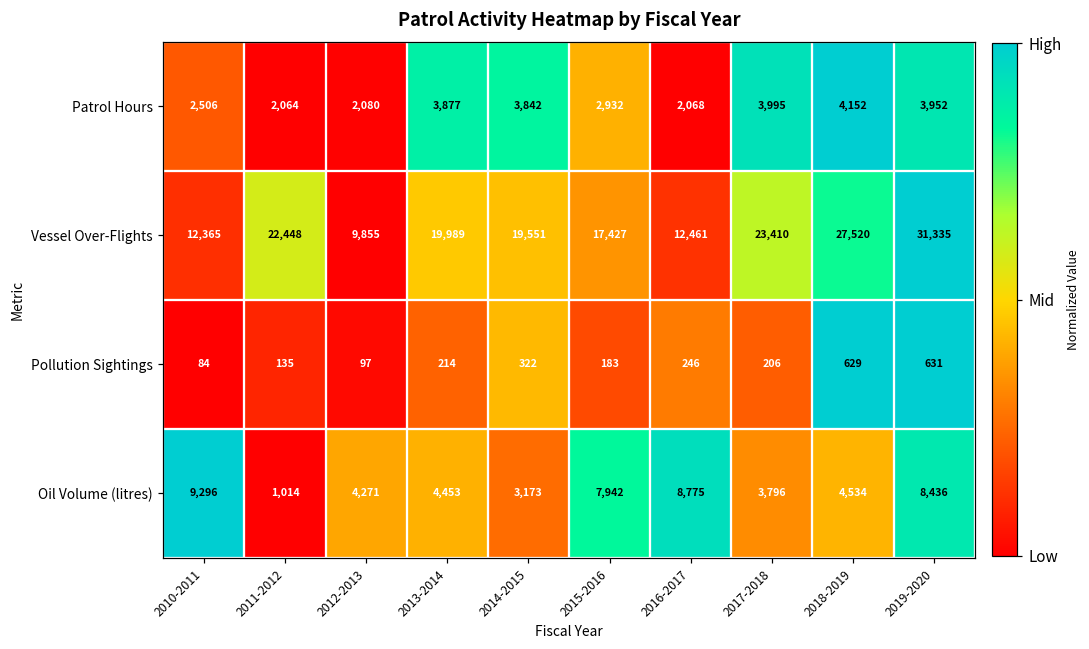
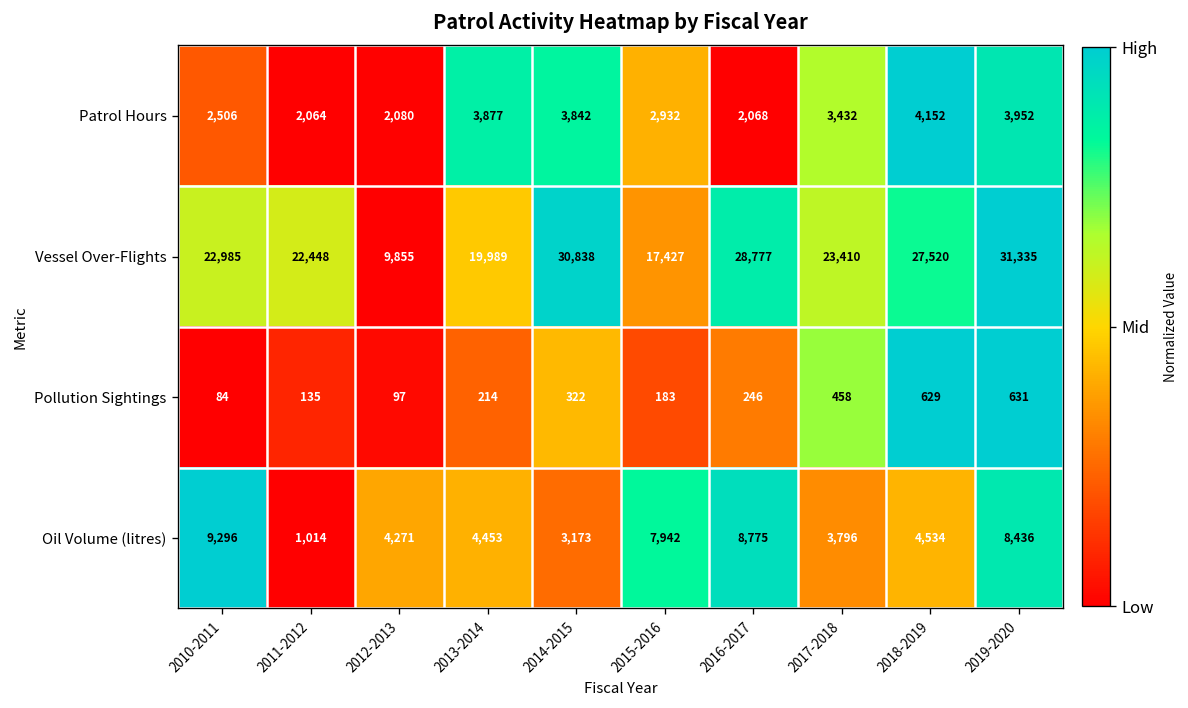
  {
    "Patrol Hours": {
      "2010-2011": "2,506",
      "2011-2012": "2,064",
      "2012-2013": "2,080",
      "2013-2014": "3,877",
      "2014-2015": "3,842",
      "2015-2016": "2,932",
      "2016-2017": "2,068",
-     "2017-2018": "3,995",
+     "2017-2018": "3,432",
      "2018-2019": "4,152",
      "2019-2020": "3,952"
    },
    "Vessel Over-Flights": {
-     "2010-2011": "12,365",
+     "2010-2011": "22,985",
      "2011-2012": "22,448",
      "2012-2013": "9,855",
      "2013-2014": "19,989",
-     "2014-2015": "19,551",
+     "2014-2015": "30,838",
      "2015-2016": "17,427",
-     "2016-2017": "12,461",
+     "2016-2017": "28,777",
      "2017-2018": "23,410",
      "2018-2019": "27,520",
      "2019-2020": "31,335"
    },
    "Pollution Sightings": {
      "2010-2011": "84",
      "2011-2012": "135",
      "2012-2013": "97",
      "2013-2014": "214",
      "2014-2015": "322",
      "2015-2016": "183",
      "2016-2017": "246",
-     "2017-2018": "206",
+     "2017-2018": "458",
      "2018-2019": "629",
      "2019-2020": "631"
    },
    "Oil Volume (litres)": {
      "2010-2011": "9,296",
      "2011-2012": "1,014",
      "2012-2013": "4,271",
      "2013-2014": "4,453",
      "2014-2015": "3,173",
      "2015-2016": "7,942",
      "2016-2017": "8,775",
      "2017-2018": "3,796",
      "2018-2019": "4,534",
      "2019-2020": "8,436"
    }
  }
